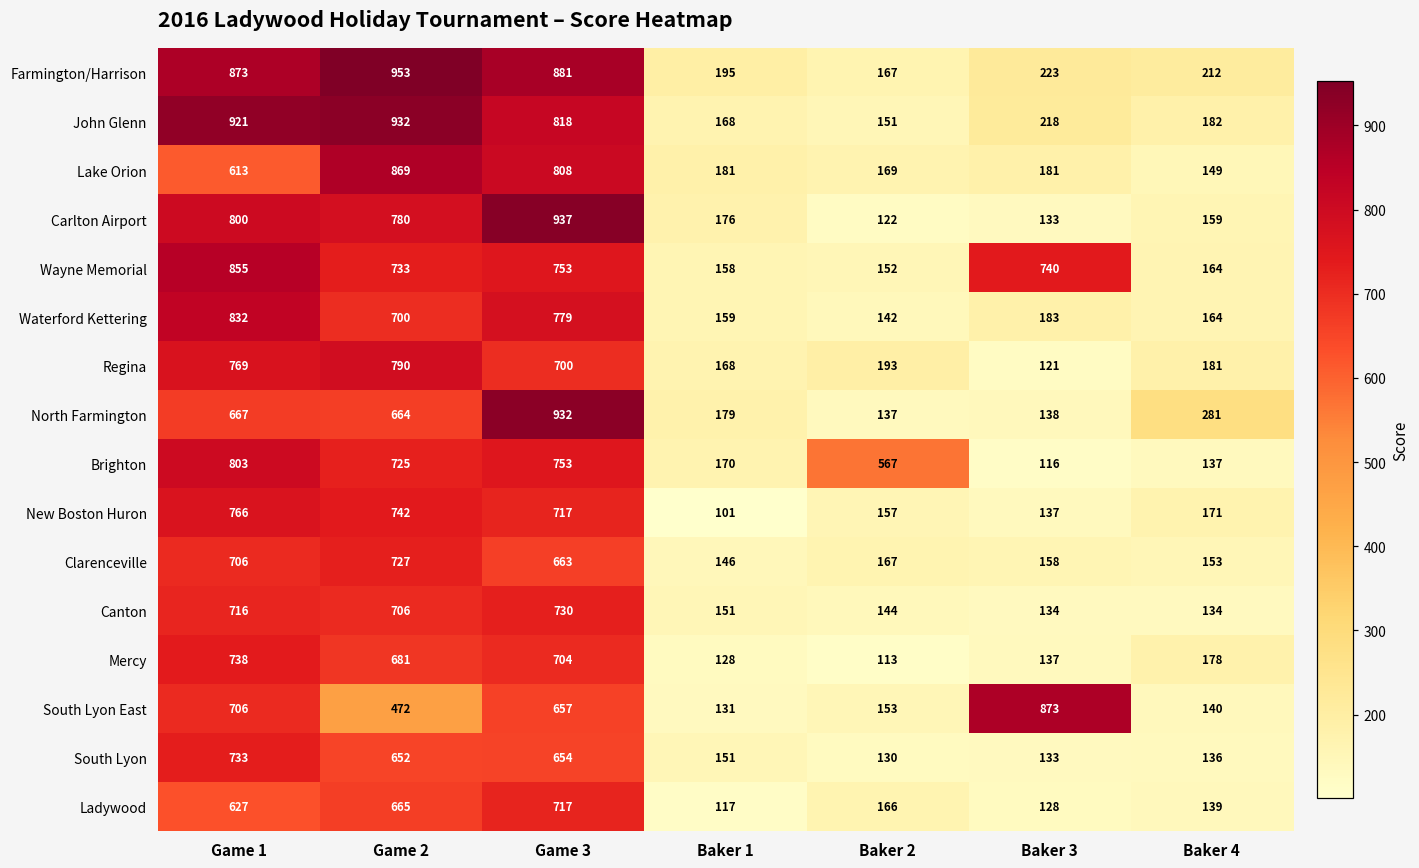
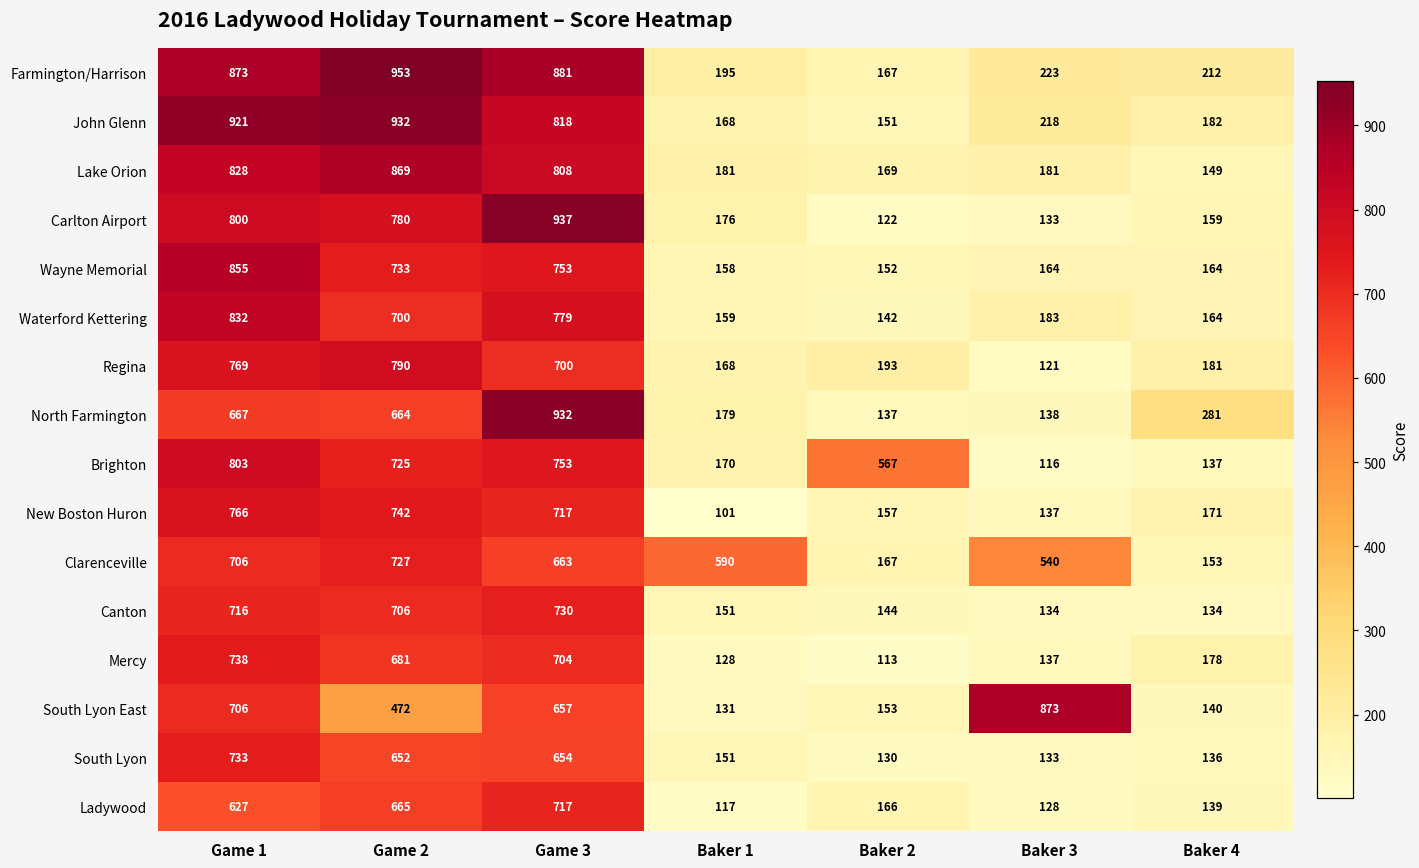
  {
    "Farmington/Harrison": {
      "Game 1": 873,
      "Game 2": 953,
      "Game 3": 881,
      "Baker 1": 195,
      "Baker 2": 167,
      "Baker 3": 223,
      "Baker 4": 212
    },
    "John Glenn": {
      "Game 1": 921,
      "Game 2": 932,
      "Game 3": 818,
      "Baker 1": 168,
      "Baker 2": 151,
      "Baker 3": 218,
      "Baker 4": 182
    },
    "Lake Orion": {
-     "Game 1": 613,
+     "Game 1": 828,
      "Game 2": 869,
      "Game 3": 808,
      "Baker 1": 181,
      "Baker 2": 169,
      "Baker 3": 181,
      "Baker 4": 149
    },
    "Carlton Airport": {
      "Game 1": 800,
      "Game 2": 780,
      "Game 3": 937,
      "Baker 1": 176,
      "Baker 2": 122,
      "Baker 3": 133,
      "Baker 4": 159
    },
    "Wayne Memorial": {
      "Game 1": 855,
      "Game 2": 733,
      "Game 3": 753,
      "Baker 1": 158,
      "Baker 2": 152,
-     "Baker 3": 740,
+     "Baker 3": 164,
      "Baker 4": 164
    },
    "Waterford Kettering": {
      "Game 1": 832,
      "Game 2": 700,
      "Game 3": 779,
      "Baker 1": 159,
      "Baker 2": 142,
      "Baker 3": 183,
      "Baker 4": 164
    },
    "Regina": {
      "Game 1": 769,
      "Game 2": 790,
      "Game 3": 700,
      "Baker 1": 168,
      "Baker 2": 193,
      "Baker 3": 121,
      "Baker 4": 181
    },
    "North Farmington": {
      "Game 1": 667,
      "Game 2": 664,
      "Game 3": 932,
      "Baker 1": 179,
      "Baker 2": 137,
      "Baker 3": 138,
      "Baker 4": 281
    },
    "Brighton": {
      "Game 1": 803,
      "Game 2": 725,
      "Game 3": 753,
      "Baker 1": 170,
      "Baker 2": 567,
      "Baker 3": 116,
      "Baker 4": 137
    },
    "New Boston Huron": {
      "Game 1": 766,
      "Game 2": 742,
      "Game 3": 717,
      "Baker 1": 101,
      "Baker 2": 157,
      "Baker 3": 137,
      "Baker 4": 171
    },
    "Clarenceville": {
      "Game 1": 706,
      "Game 2": 727,
      "Game 3": 663,
-     "Baker 1": 146,
+     "Baker 1": 590,
      "Baker 2": 167,
-     "Baker 3": 158,
+     "Baker 3": 540,
      "Baker 4": 153
    },
    "Canton": {
      "Game 1": 716,
      "Game 2": 706,
      "Game 3": 730,
      "Baker 1": 151,
      "Baker 2": 144,
      "Baker 3": 134,
      "Baker 4": 134
    },
    "Mercy": {
      "Game 1": 738,
      "Game 2": 681,
      "Game 3": 704,
      "Baker 1": 128,
      "Baker 2": 113,
      "Baker 3": 137,
      "Baker 4": 178
    },
    "South Lyon East": {
      "Game 1": 706,
      "Game 2": 472,
      "Game 3": 657,
      "Baker 1": 131,
      "Baker 2": 153,
      "Baker 3": 873,
      "Baker 4": 140
    },
    "South Lyon": {
      "Game 1": 733,
      "Game 2": 652,
      "Game 3": 654,
      "Baker 1": 151,
      "Baker 2": 130,
      "Baker 3": 133,
      "Baker 4": 136
    },
    "Ladywood": {
      "Game 1": 627,
      "Game 2": 665,
      "Game 3": 717,
      "Baker 1": 117,
      "Baker 2": 166,
      "Baker 3": 128,
      "Baker 4": 139
    }
  }
